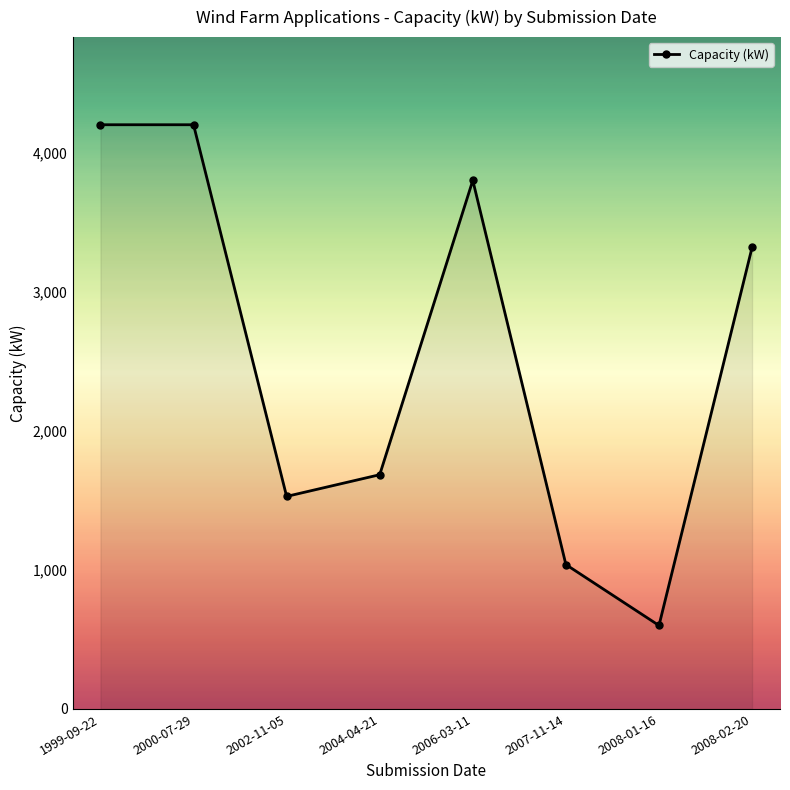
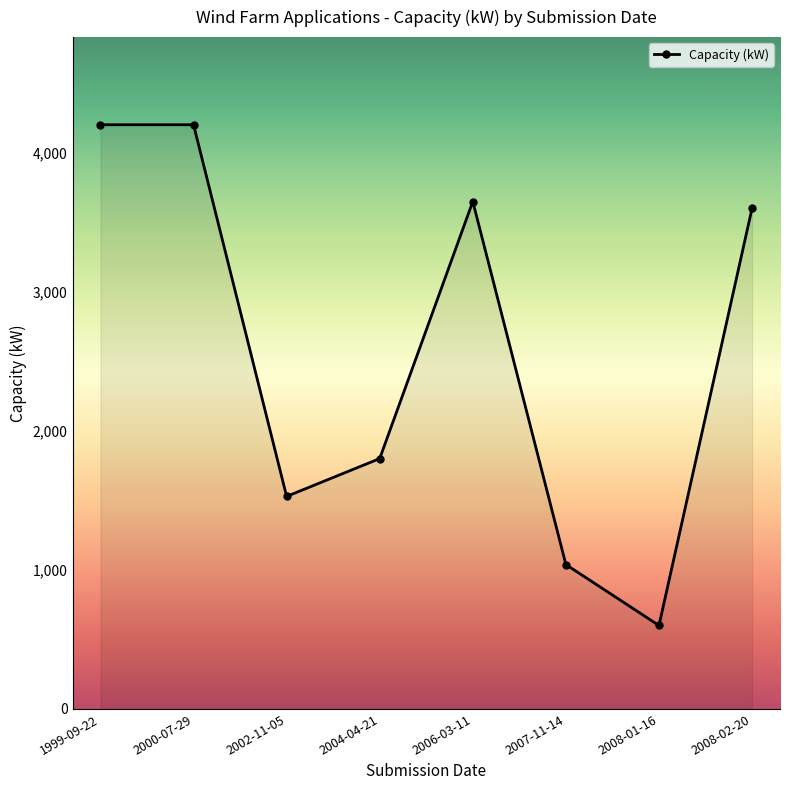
  {
    "1999-09-22": "4,200",
    "2000-07-29": "4,200",
    "2002-11-05": "1,530",
-   "2004-04-21": "1,680",
-   "2006-03-11": "3,800",
+   "2004-04-21": "1,800",
+   "2006-03-11": "3,650",
    "2007-11-14": "1,040",
    "2008-01-16": "600",
-   "2008-02-20": "3,320"
+   "2008-02-20": "3,600"
  }
